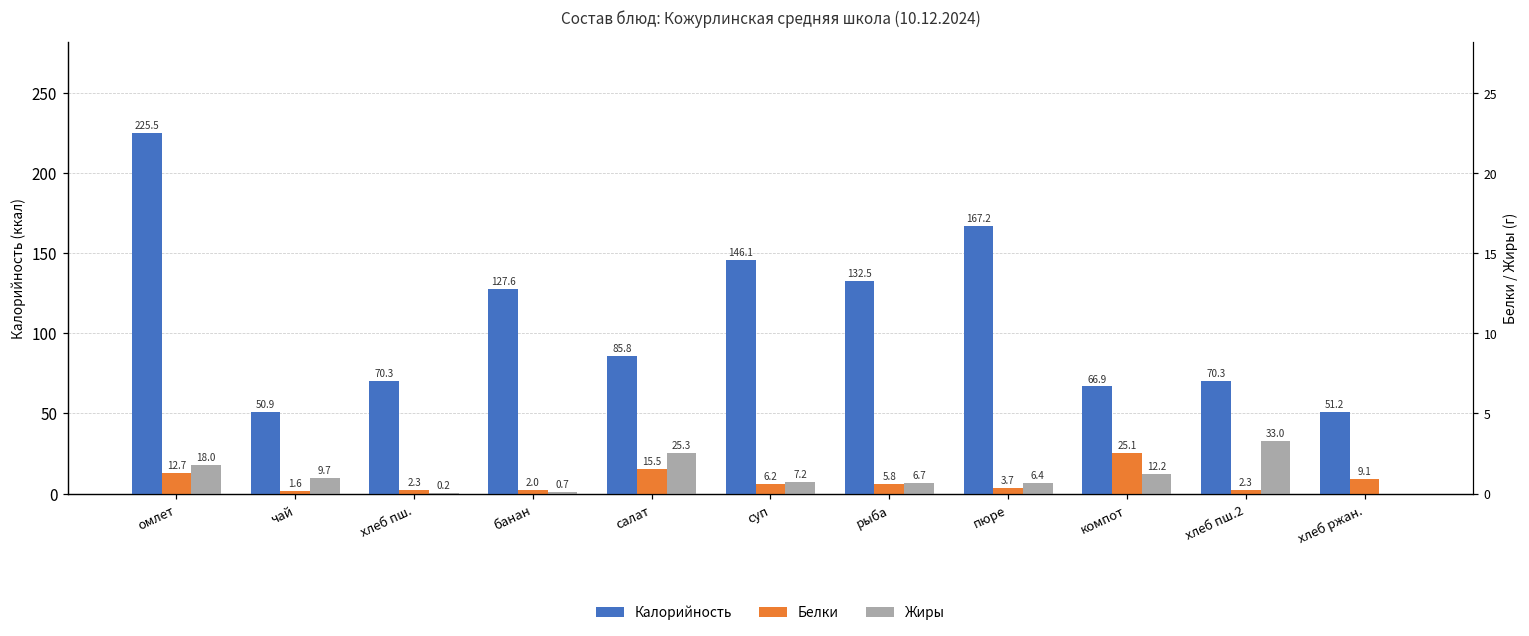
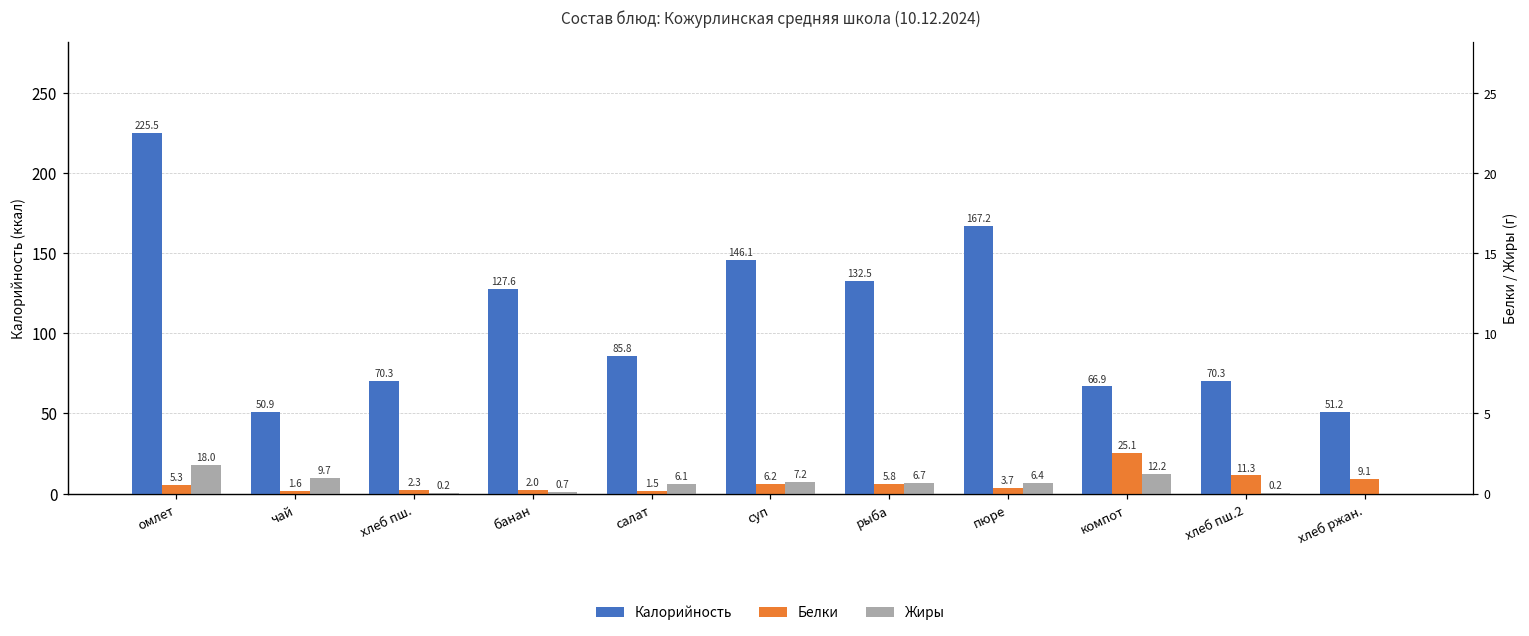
  {
    "Калорийность": {
      "омлет": 225.5,
      "чай": 50.9,
      "хлеб пш.": 70.3,
      "банан": 127.6,
      "салат": 85.8,
      "суп": 146.1,
      "рыба": 132.5,
      "пюре": 167.2,
      "компот": 66.9,
      "хлеб пш.2": 70.3,
      "хлеб ржан.": 51.2
    },
    "Белки": {
-     "омлет": 12.7,
+     "омлет": 5.3,
      "чай": 1.6,
      "хлеб пш.": 2.3,
      "банан": 2.0,
-     "салат": 15.5,
+     "салат": 1.5,
      "суп": 6.2,
      "рыба": 5.8,
      "пюре": 3.7,
      "компот": 25.1,
-     "хлеб пш.2": 2.3,
+     "хлеб пш.2": 11.3,
      "хлеб ржан.": 9.1
    },
    "Жиры": {
      "омлет": 18.0,
      "чай": 9.7,
      "хлеб пш.": 0.2,
      "банан": 0.7,
-     "салат": 25.3,
+     "салат": 6.1,
      "суп": 7.2,
      "рыба": 6.7,
      "пюре": 6.4,
      "компот": 12.2,
-     "хлеб пш.2": 33.0
+     "хлеб пш.2": 0.2
    }
  }
